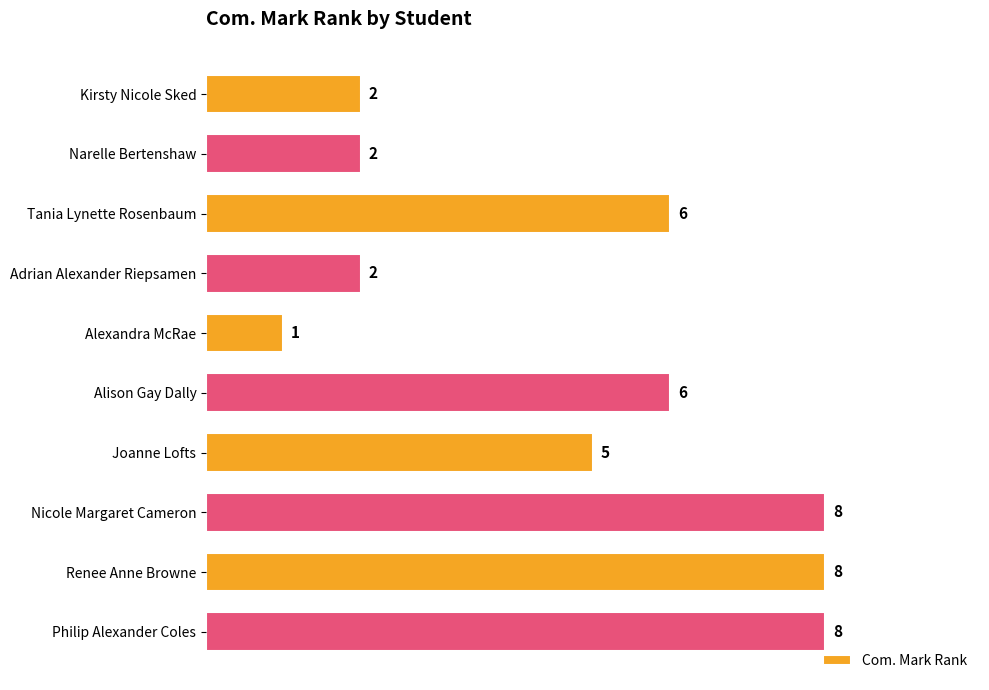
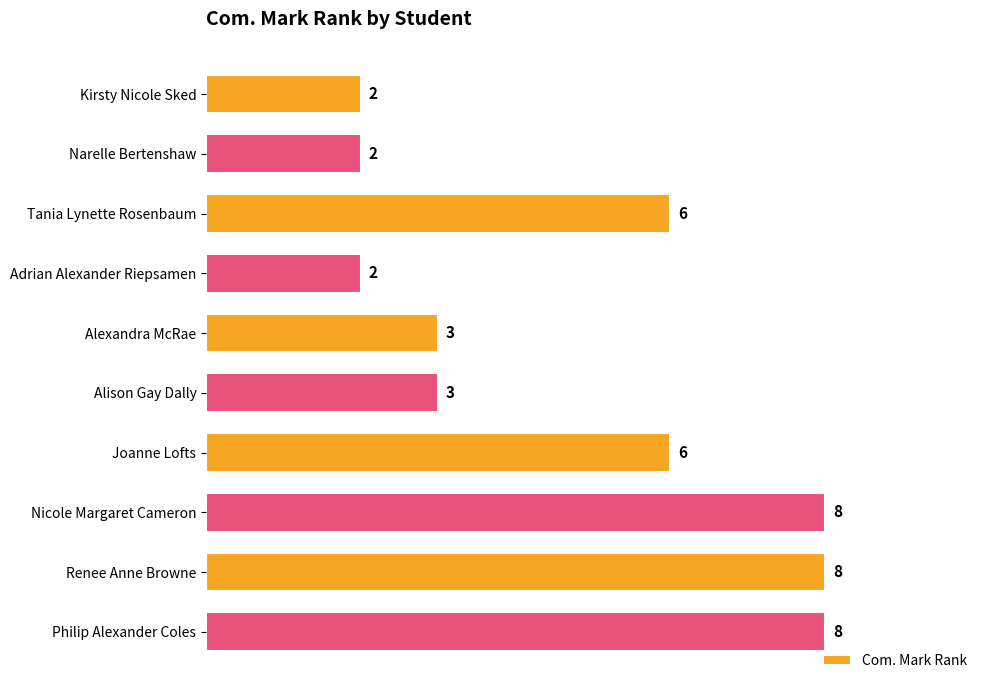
  {
    "Kirsty Nicole Sked": 2,
    "Narelle Bertenshaw": 2,
    "Tania Lynette Rosenbaum": 6,
    "Adrian Alexander Riepsamen": 2,
-   "Alexandra McRae": 1,
-   "Alison Gay Dally": 6,
-   "Joanne Lofts": 5,
+   "Alexandra McRae": 3,
+   "Alison Gay Dally": 3,
+   "Joanne Lofts": 6,
    "Nicole Margaret Cameron": 8,
    "Renee Anne Browne": 8,
    "Philip Alexander Coles": 8
  }
